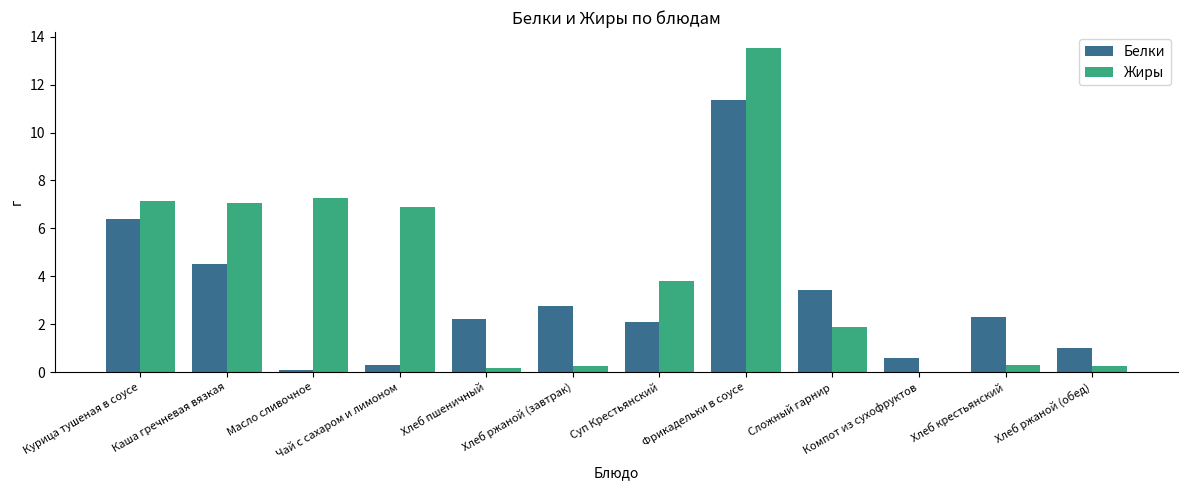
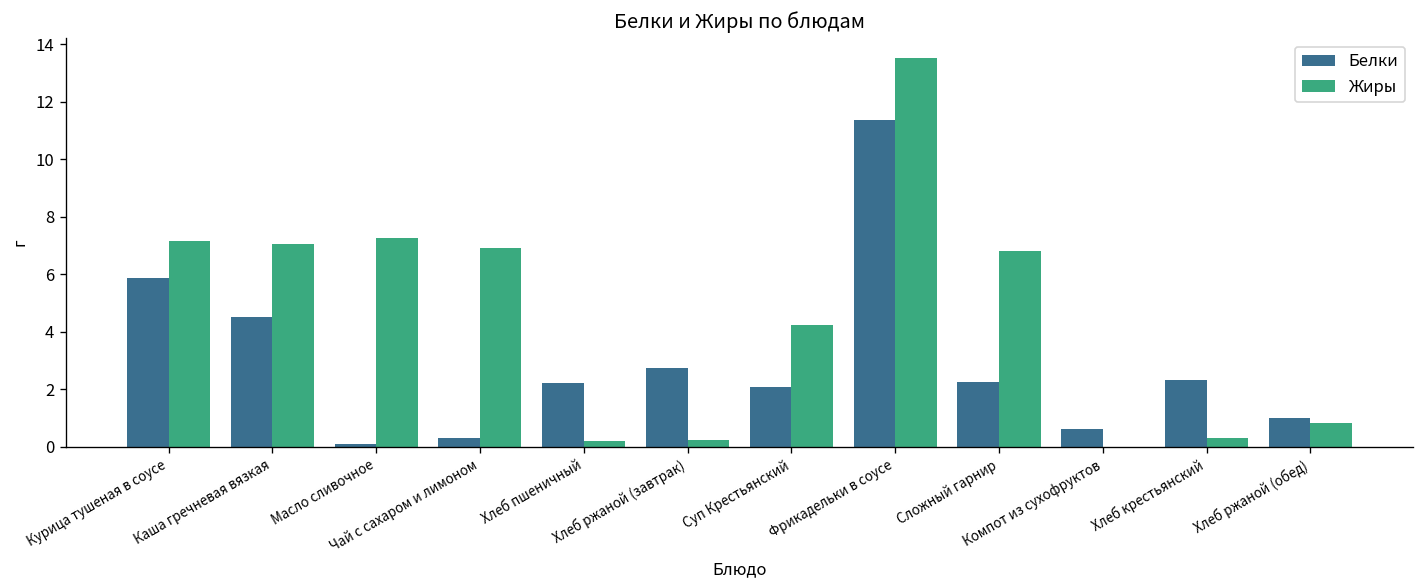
  {
    "Белки": {
-     "Курица тушеная в соусе": 6.4,
+     "Курица тушеная в соусе": 5.9,
      "Каша гречневая вязкая": 4.5,
      "Чай с сахаром и лимоном": 0.3,
      "Хлеб пшеничный": 2.2,
      "Хлеб ржаной (завтрак)": 2.7,
      "Суп Крестьянский": 2.1,
      "Фрикадельки в соусе": 11.4,
-     "Сложный гарнир": 3.4,
+     "Сложный гарнир": 2.3,
      "Компот из сухофруктов": 0.6,
      "Хлеб крестьянский": 2.3,
      "Хлеб ржаной (обед)": 1.0
    },
    "Жиры": {
      "Курица тушеная в соусе": 7.2,
      "Каша гречневая вязкая": 7.1,
      "Масло сливочное": 7.3,
      "Чай с сахаром и лимоном": 6.9,
      "Хлеб пшеничный": 0.2,
      "Хлеб ржаной (завтрак)": 0.2,
-     "Суп Крестьянский": 3.8,
+     "Суп Крестьянский": 4.2,
      "Фрикадельки в соусе": 13.5,
-     "Сложный гарнир": 1.9,
+     "Сложный гарнир": 6.8,
      "Компот из сухофруктов": 0.0,
      "Хлеб крестьянский": 0.3,
-     "Хлеб ржаной (обед)": 0.2
+     "Хлеб ржаной (обед)": 0.8
    }
  }
